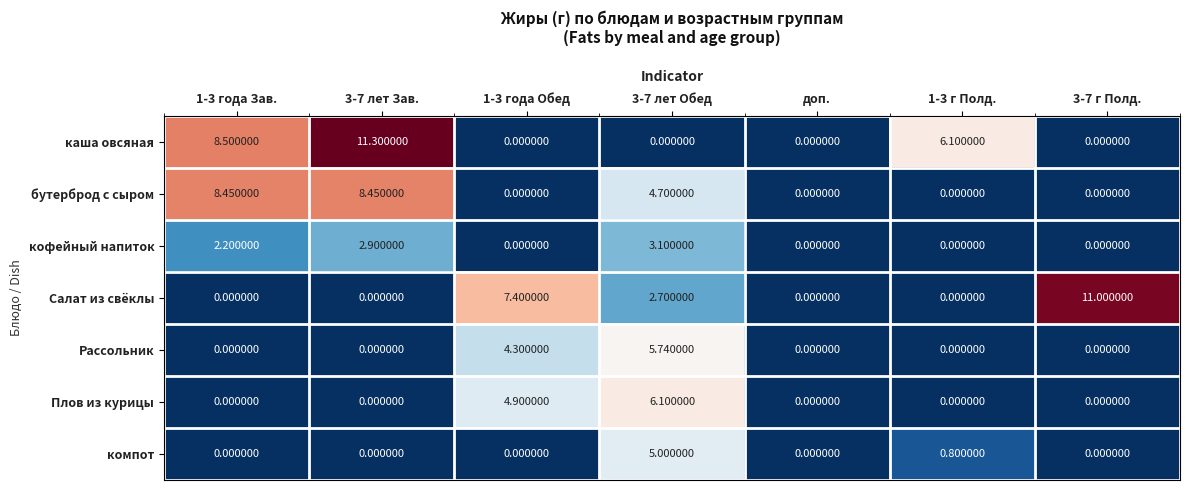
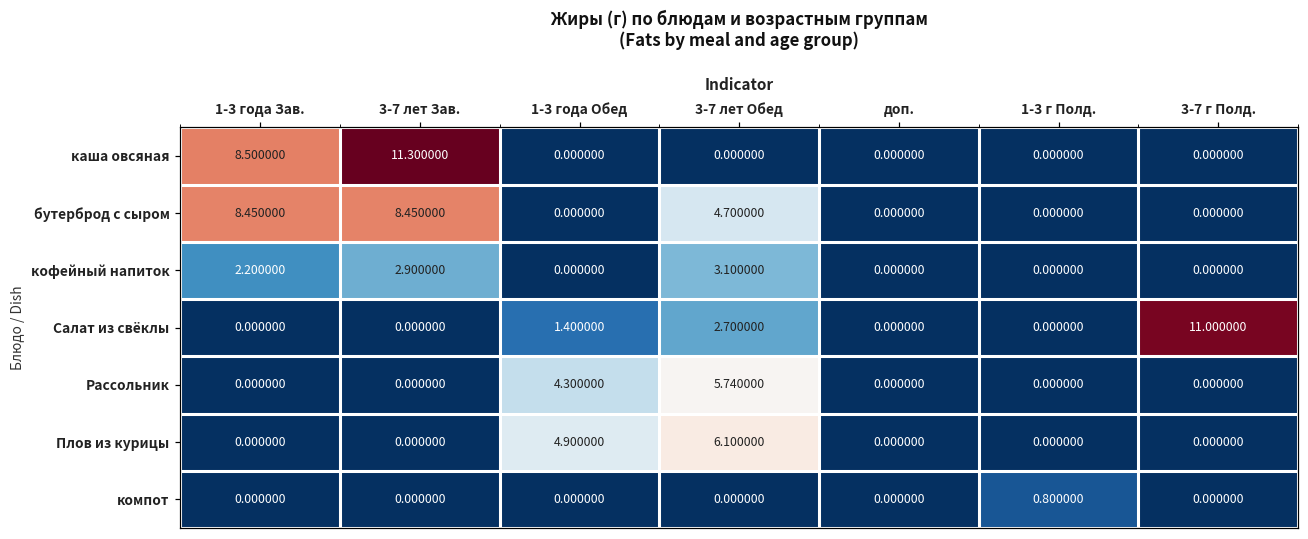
  {
    "каша овсяная": {
      "1-3 года Зав.": 8.500000,
      "3-7 лет Зав.": 11.300000,
      "1-3 года Обед": 0.000000,
      "3-7 лет Обед": 0.000000,
      "доп.": 0.000000,
-     "1-3 г Полд.": 6.100000,
+     "1-3 г Полд.": 0.000000,
      "3-7 г Полд.": 0.000000
    },
    "бутерброд с сыром": {
      "1-3 года Зав.": 8.450000,
      "3-7 лет Зав.": 8.450000,
      "1-3 года Обед": 0.000000,
      "3-7 лет Обед": 4.700000,
      "доп.": 0.000000,
      "1-3 г Полд.": 0.000000,
      "3-7 г Полд.": 0.000000
    },
    "кофейный напиток": {
      "1-3 года Зав.": 2.200000,
      "3-7 лет Зав.": 2.900000,
      "1-3 года Обед": 0.000000,
      "3-7 лет Обед": 3.100000,
      "доп.": 0.000000,
      "1-3 г Полд.": 0.000000,
      "3-7 г Полд.": 0.000000
    },
    "Салат из свёклы": {
      "1-3 года Зав.": 0.000000,
      "3-7 лет Зав.": 0.000000,
-     "1-3 года Обед": 7.400000,
+     "1-3 года Обед": 1.400000,
      "3-7 лет Обед": 2.700000,
      "доп.": 0.000000,
      "1-3 г Полд.": 0.000000,
      "3-7 г Полд.": 11.000000
    },
    "Рассольник": {
      "1-3 года Зав.": 0.000000,
      "3-7 лет Зав.": 0.000000,
      "1-3 года Обед": 4.300000,
      "3-7 лет Обед": 5.740000,
      "доп.": 0.000000,
      "1-3 г Полд.": 0.000000,
      "3-7 г Полд.": 0.000000
    },
    "Плов из курицы": {
      "1-3 года Зав.": 0.000000,
      "3-7 лет Зав.": 0.000000,
      "1-3 года Обед": 4.900000,
      "3-7 лет Обед": 6.100000,
      "доп.": 0.000000,
      "1-3 г Полд.": 0.000000,
      "3-7 г Полд.": 0.000000
    },
    "компот": {
      "1-3 года Зав.": 0.000000,
      "3-7 лет Зав.": 0.000000,
      "1-3 года Обед": 0.000000,
-     "3-7 лет Обед": 5.000000,
+     "3-7 лет Обед": 0.000000,
      "доп.": 0.000000,
      "1-3 г Полд.": 0.800000,
      "3-7 г Полд.": 0.000000
    }
  }
